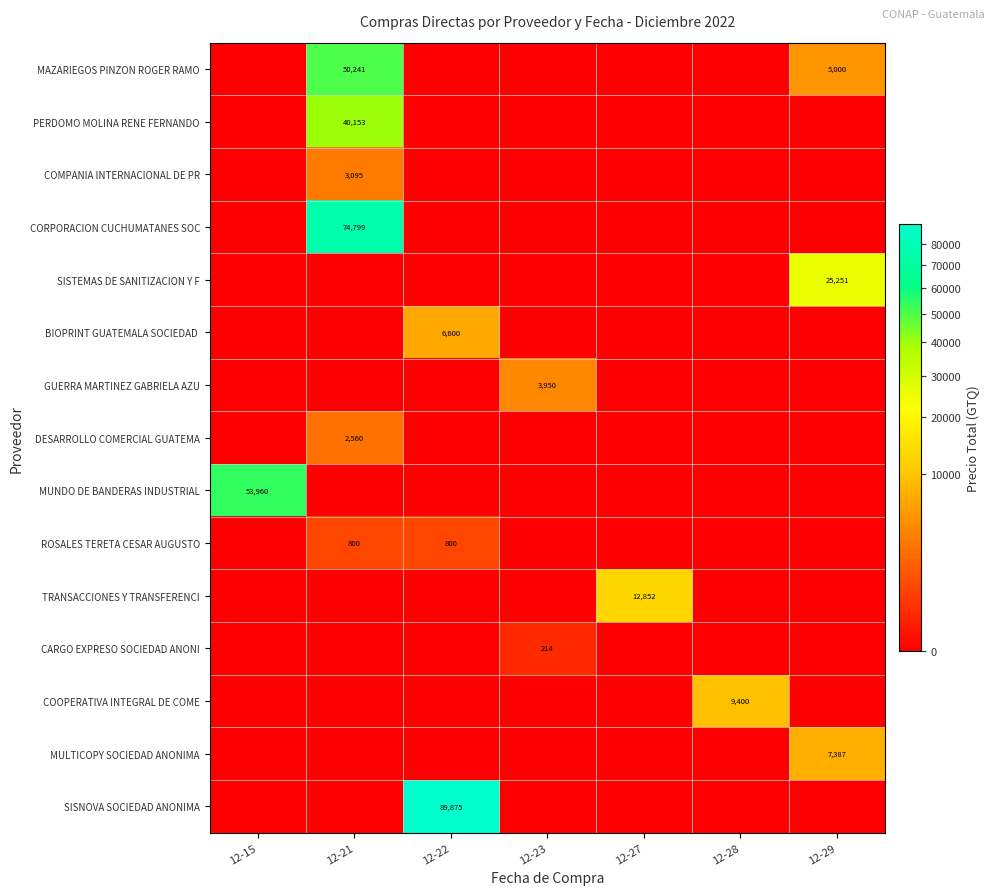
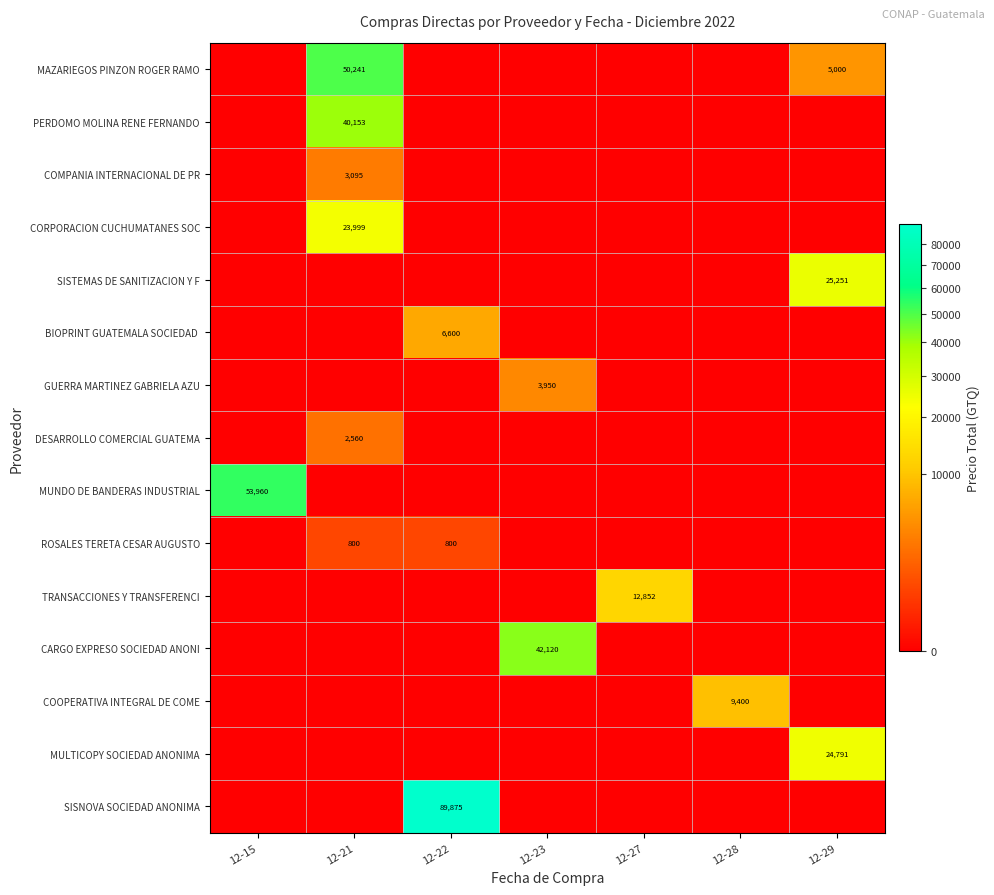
  {
    "MAZARIEGOS PINZON ROGER RAMO": {
      "12-21": "50,241",
      "12-29": "5,000"
    },
    "PERDOMO MOLINA RENE FERNANDO": {
      "12-21": "40,153"
    },
    "COMPANIA INTERNACIONAL DE PR": {
      "12-21": "3,095"
    },
    "CORPORACION CUCHUMATANES SOC": {
-     "12-21": "74,799"
+     "12-21": "23,999"
    },
    "SISTEMAS DE SANITIZACION Y F": {
      "12-29": "25,251"
    },
    "BIOPRINT GUATEMALA SOCIEDAD": {
      "12-22": "6,600"
    },
    "GUERRA MARTINEZ GABRIELA AZU": {
      "12-23": "3,950"
    },
    "DESARROLLO COMERCIAL GUATEMA": {
      "12-21": "2,560"
    },
    "MUNDO DE BANDERAS INDUSTRIAL": {
      "12-15": "53,960"
    },
    "ROSALES TERETA CESAR AUGUSTO": {
      "12-21": "800",
      "12-22": "800"
    },
    "TRANSACCIONES Y TRANSFERENCI": {
      "12-27": "12,852"
    },
    "CARGO EXPRESO SOCIEDAD ANONI": {
-     "12-23": "214"
+     "12-23": "42,120"
    },
    "COOPERATIVA INTEGRAL DE COME": {
      "12-28": "9,400"
    },
    "MULTICOPY SOCIEDAD ANONIMA": {
-     "12-29": "7,387"
+     "12-29": "24,791"
    },
    "SISNOVA SOCIEDAD ANONIMA": {
      "12-22": "89,875"
    }
  }
